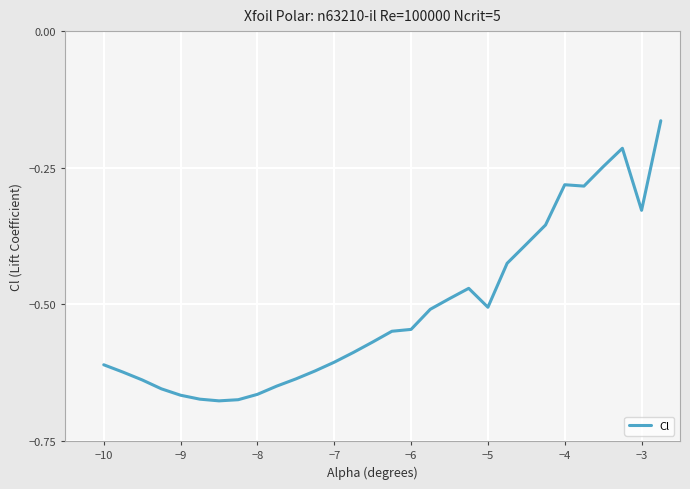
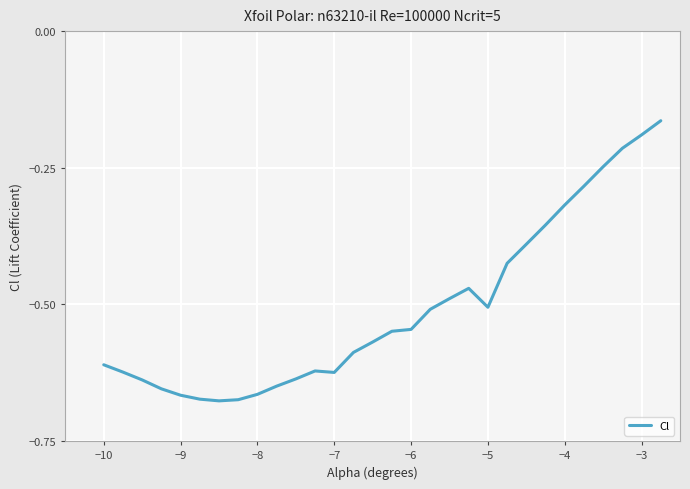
  {
    "−10": -0.61,
    "−9": -0.67,
    "−8": -0.66,
-   "−7": -0.61,
+   "−7": -0.62,
    "−6": -0.55,
    "−5": -0.51,
-   "−4": -0.28,
-   "−3": -0.33
+   "−4": -0.32,
+   "−3": -0.19
  }
